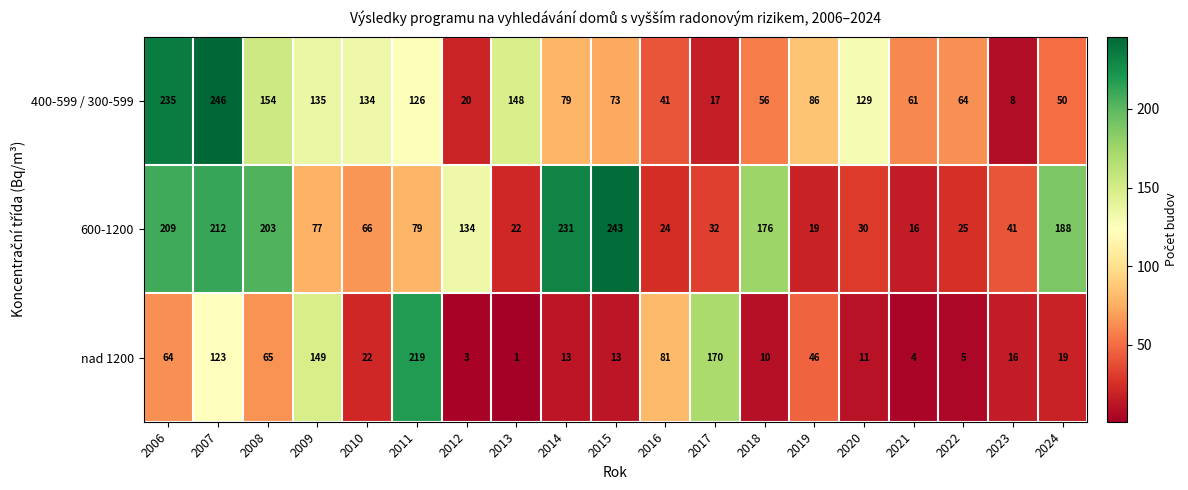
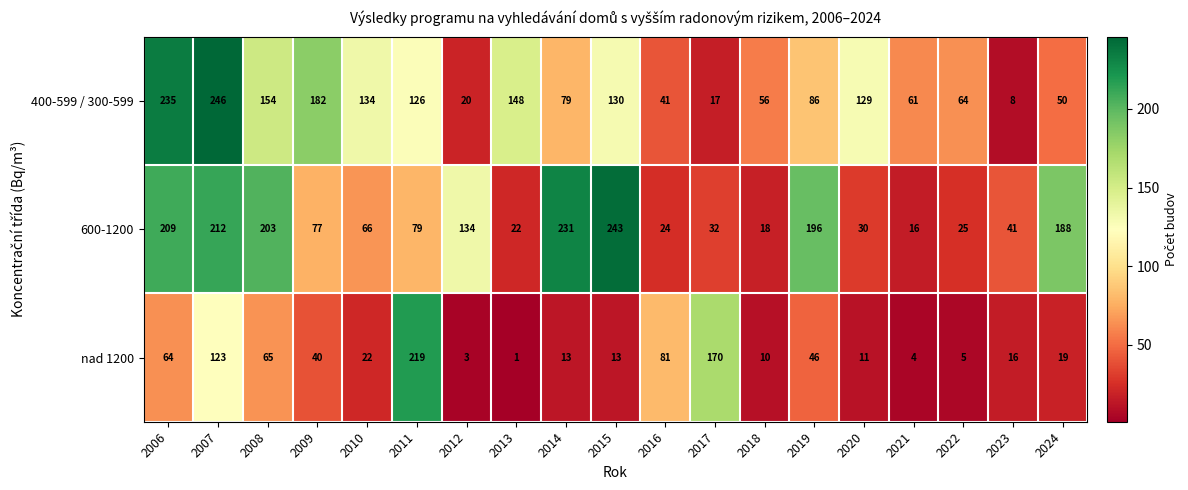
  {
    "400-599 / 300-599": {
      "2006": 235,
      "2007": 246,
      "2008": 154,
-     "2009": 135,
+     "2009": 182,
      "2010": 134,
      "2011": 126,
      "2012": 20,
      "2013": 148,
      "2014": 79,
-     "2015": 73,
+     "2015": 130,
      "2016": 41,
      "2017": 17,
      "2018": 56,
      "2019": 86,
      "2020": 129,
      "2021": 61,
      "2022": 64,
      "2023": 8,
      "2024": 50
    },
    "600-1200": {
      "2006": 209,
      "2007": 212,
      "2008": 203,
      "2009": 77,
      "2010": 66,
      "2011": 79,
      "2012": 134,
      "2013": 22,
      "2014": 231,
      "2015": 243,
      "2016": 24,
      "2017": 32,
-     "2018": 176,
-     "2019": 19,
+     "2018": 18,
+     "2019": 196,
      "2020": 30,
      "2021": 16,
      "2022": 25,
      "2023": 41,
      "2024": 188
    },
    "nad 1200": {
      "2006": 64,
      "2007": 123,
      "2008": 65,
-     "2009": 149,
+     "2009": 40,
      "2010": 22,
      "2011": 219,
      "2012": 3,
      "2013": 1,
      "2014": 13,
      "2015": 13,
      "2016": 81,
      "2017": 170,
      "2018": 10,
      "2019": 46,
      "2020": 11,
      "2021": 4,
      "2022": 5,
      "2023": 16,
      "2024": 19
    }
  }
